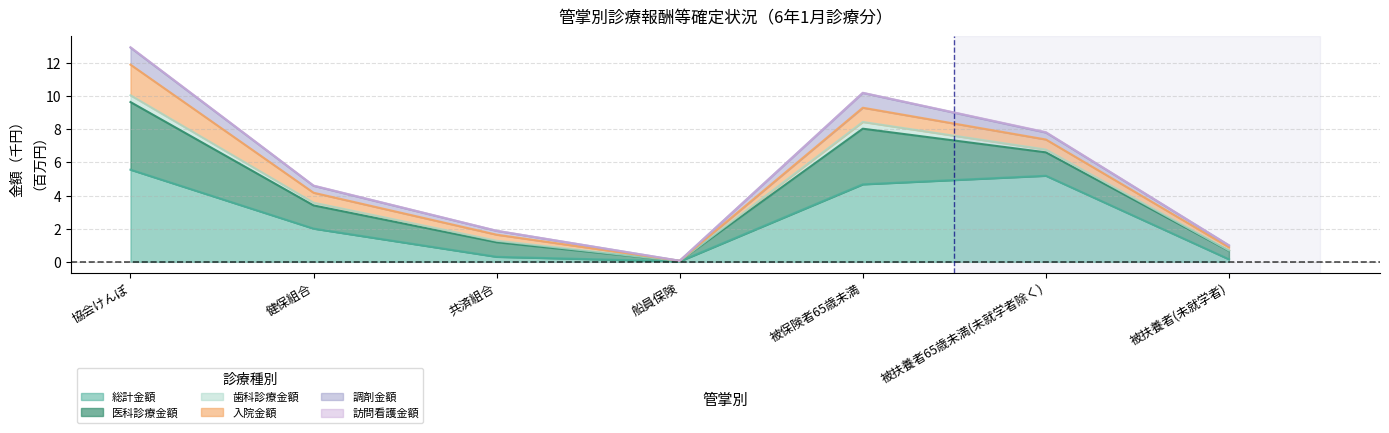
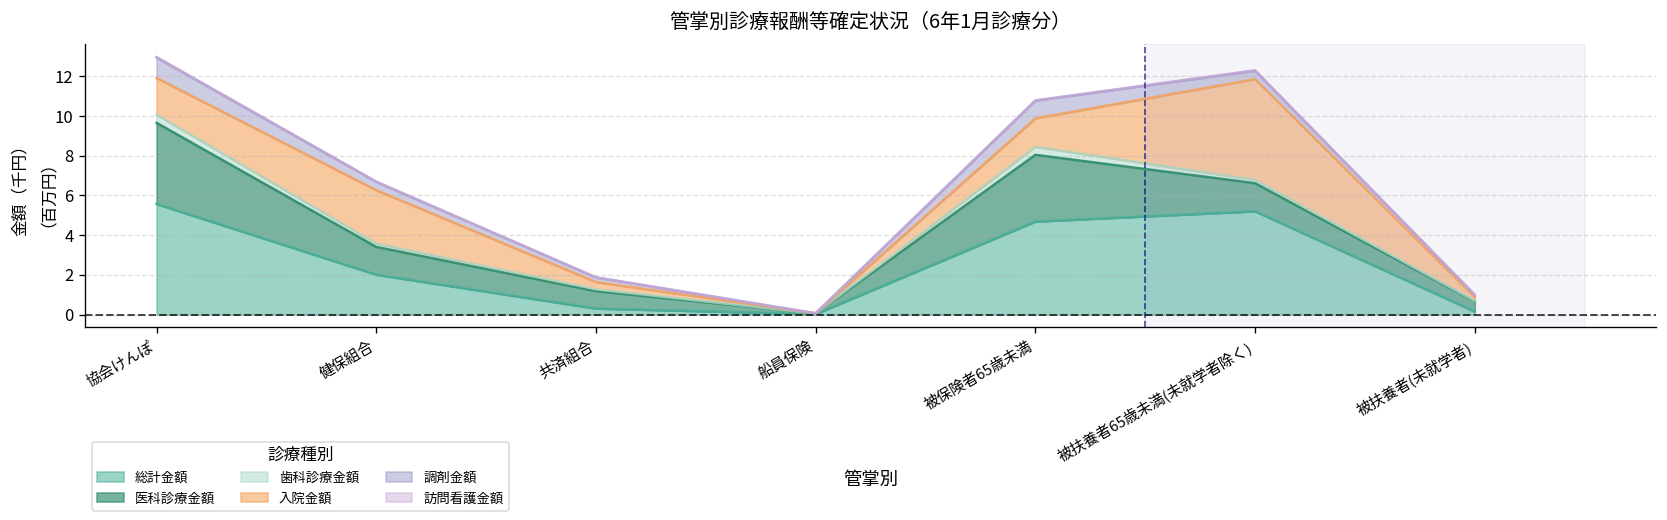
  {
    "総計金額": {
      "協会けんぽ": 5.6,
      "健保組合": 2.0,
      "共済組合": 0.3,
      "被保険者65歳未満": 4.7,
      "被扶養者65歳未満(未就学者除く)": 5.2,
      "被扶養者(未就学者)": 0.2
    },
    "医科診療金額": {
      "協会けんぽ": 4.1,
      "健保組合": 1.4,
      "被保険者65歳未満": 3.4,
      "被扶養者65歳未満(未就学者除く)": 1.4
    },
    "入院金額": {
      "協会けんぽ": 1.8,
-     "健保組合": 0.6,
+     "健保組合": 2.7,
      "共済組合": 0.4,
-     "被保険者65歳未満": 0.9,
-     "被扶養者65歳未満(未就学者除く)": 0.6
+     "被保険者65歳未満": 1.4,
+     "被扶養者65歳未満(未就学者除く)": 5.1
    }
  }
